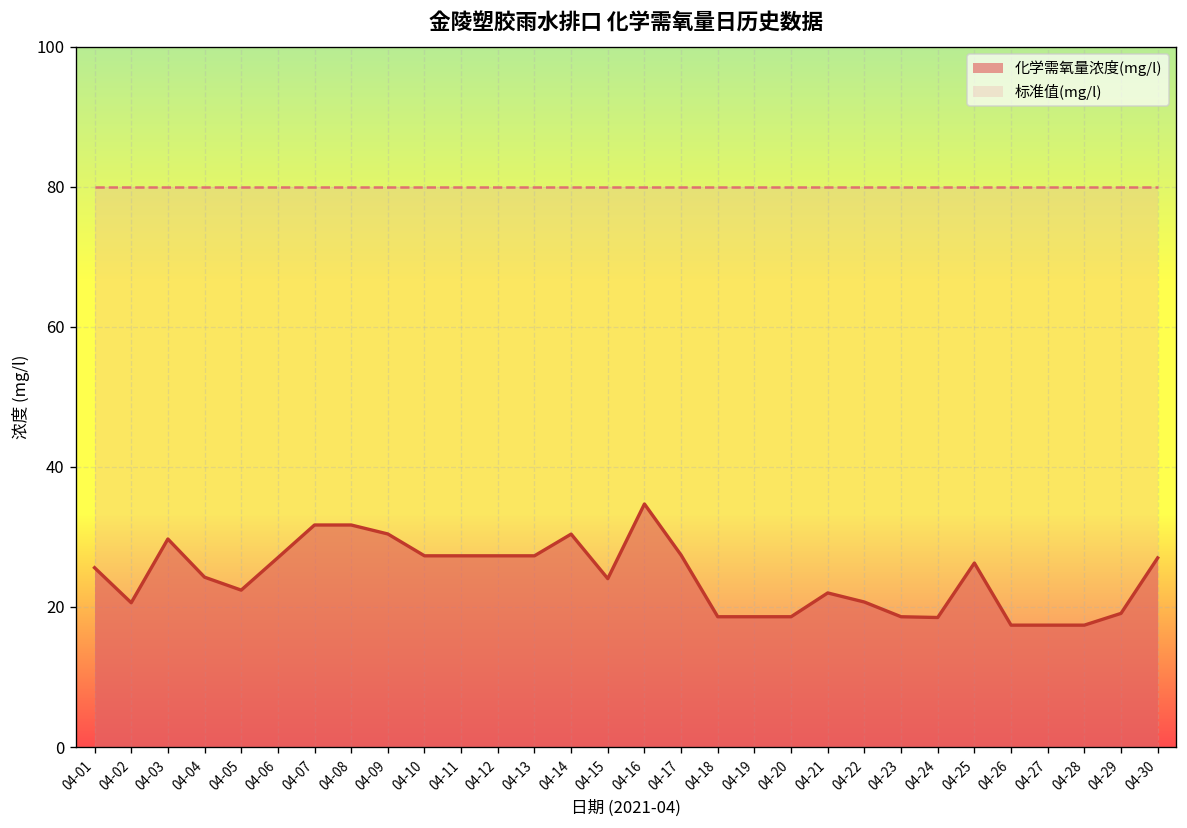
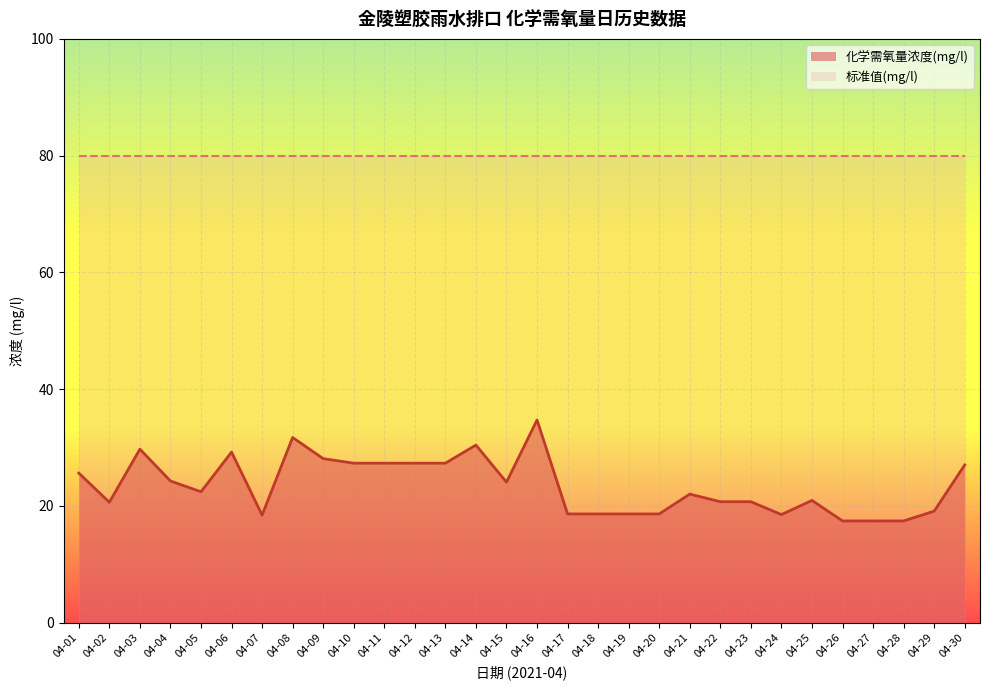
  {
    "化学需氧量浓度(mg/l)": {
      "04-01": 26,
      "04-02": 21,
      "04-03": 30,
      "04-04": 24,
      "04-05": 22,
-     "04-06": 27,
-     "04-07": 32,
+     "04-06": 29,
+     "04-07": 18,
      "04-08": 32,
-     "04-09": 30,
+     "04-09": 28,
      "04-10": 27,
      "04-11": 27,
      "04-12": 27,
      "04-13": 27,
      "04-14": 30,
      "04-15": 24,
      "04-16": 35,
-     "04-17": 27,
+     "04-17": 19,
      "04-18": 19,
      "04-19": 19,
      "04-20": 19,
      "04-21": 22,
      "04-22": 21,
-     "04-23": 19,
+     "04-23": 21,
      "04-24": 18,
-     "04-25": 26,
+     "04-25": 21,
      "04-26": 17,
      "04-27": 17,
      "04-28": 17,
      "04-29": 19,
      "04-30": 27
    },
    "标准值(mg/l)": {
      "04-01": 80,
      "04-02": 80,
      "04-03": 80,
      "04-04": 80,
      "04-05": 80,
      "04-06": 80,
      "04-07": 80,
      "04-08": 80,
      "04-09": 80,
      "04-10": 80,
      "04-11": 80,
      "04-12": 80,
      "04-13": 80,
      "04-14": 80,
      "04-15": 80,
      "04-16": 80,
      "04-17": 80,
      "04-18": 80,
      "04-19": 80,
      "04-20": 80,
      "04-21": 80,
      "04-22": 80,
      "04-23": 80,
      "04-24": 80,
      "04-25": 80,
      "04-26": 80,
      "04-27": 80,
      "04-28": 80,
      "04-29": 80,
      "04-30": 80
    }
  }
